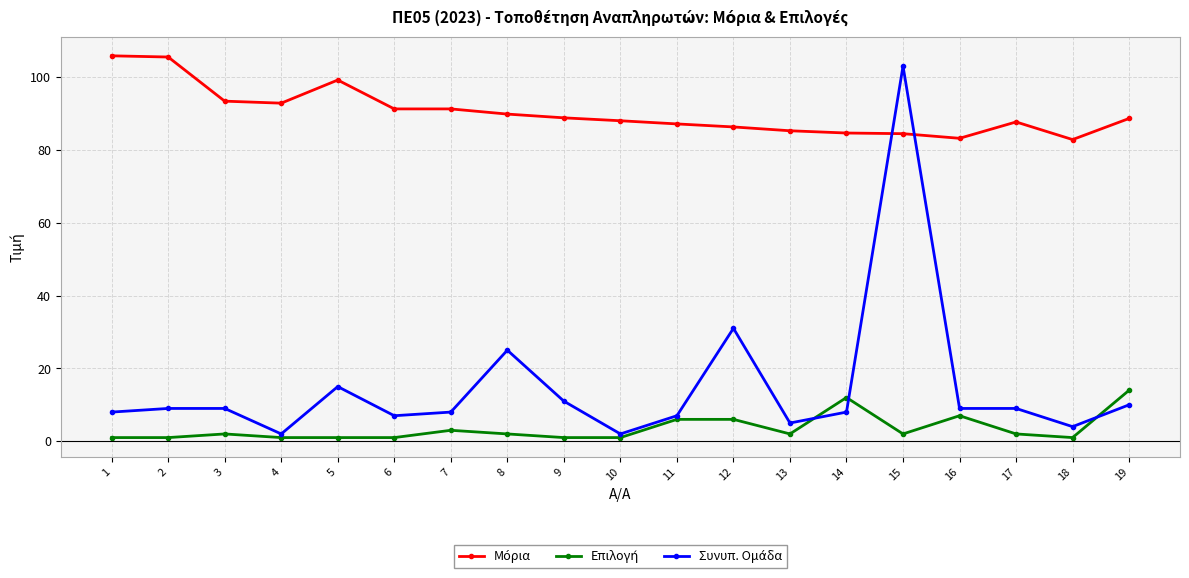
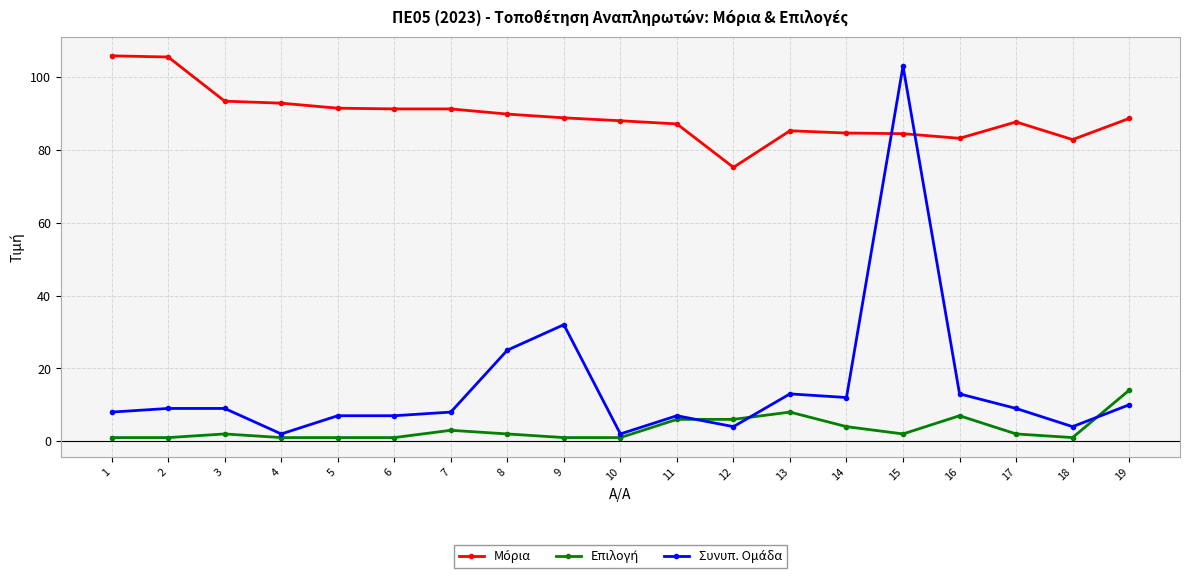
  {
    "Μόρια": {
      "1": 106,
      "2": 106,
      "3": 93,
      "4": 93,
-     "5": 99,
+     "5": 91,
      "6": 91,
      "7": 91,
      "8": 90,
      "9": 89,
      "10": 88,
      "11": 87,
-     "12": 86,
+     "12": 75,
      "13": 85,
      "14": 85,
      "15": 84,
      "16": 83,
      "17": 88,
      "18": 83,
      "19": 89
    },
    "Επιλογή": {
      "1": 1,
      "2": 1,
      "3": 2,
      "4": 1,
      "5": 1,
      "6": 1,
      "7": 3,
      "8": 2,
      "9": 1,
      "10": 1,
      "11": 6,
      "12": 6,
-     "13": 2,
-     "14": 12,
+     "13": 8,
+     "14": 4,
      "15": 2,
      "16": 7,
      "17": 2,
      "18": 1,
      "19": 14
    },
    "Συνυπ. Ομάδα": {
      "1": 8,
      "2": 9,
      "3": 9,
      "4": 2,
-     "5": 15,
+     "5": 7,
      "6": 7,
      "7": 8,
      "8": 25,
-     "9": 11,
+     "9": 32,
      "10": 2,
      "11": 7,
-     "12": 31,
-     "13": 5,
-     "14": 8,
+     "12": 4,
+     "13": 13,
+     "14": 12,
      "15": 103,
-     "16": 9,
+     "16": 13,
      "17": 9,
      "18": 4,
      "19": 10
    }
  }
